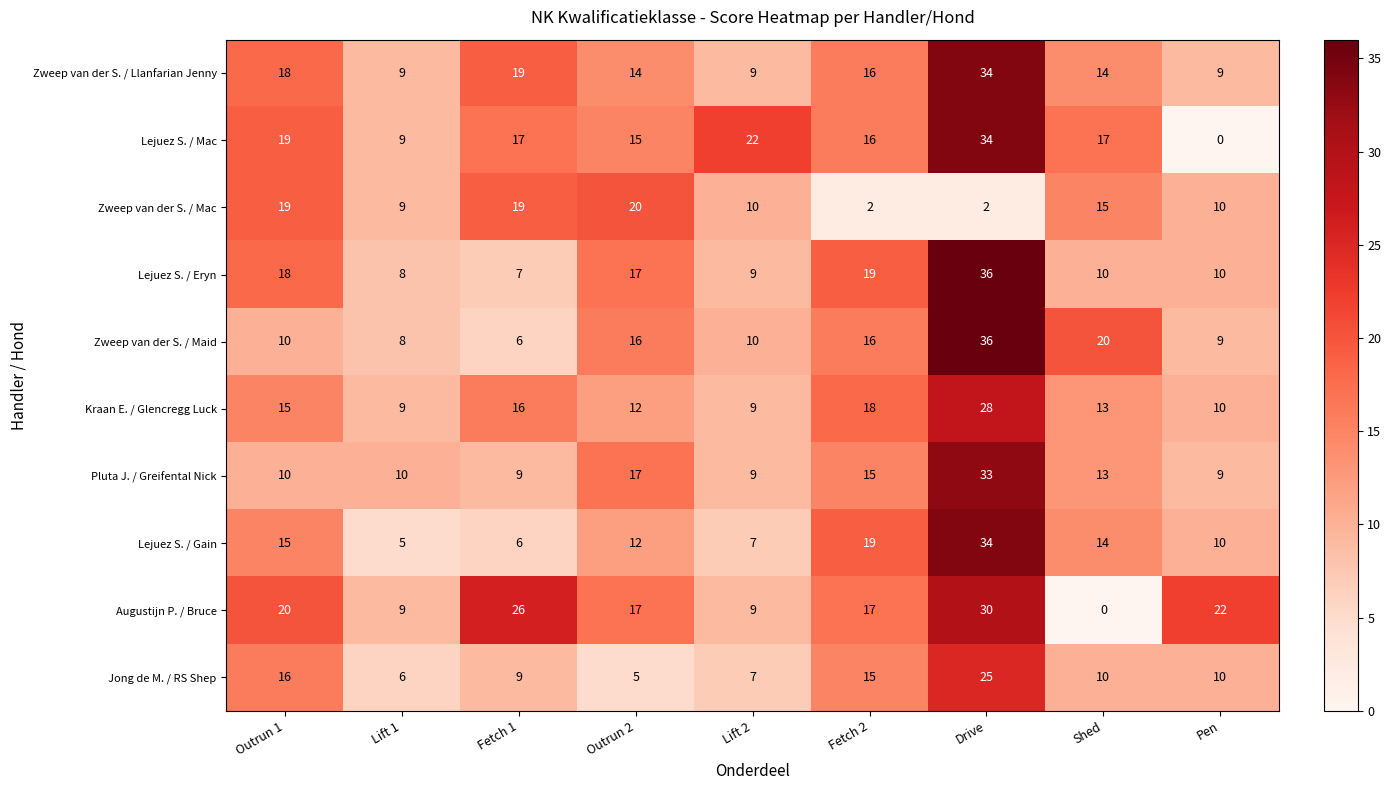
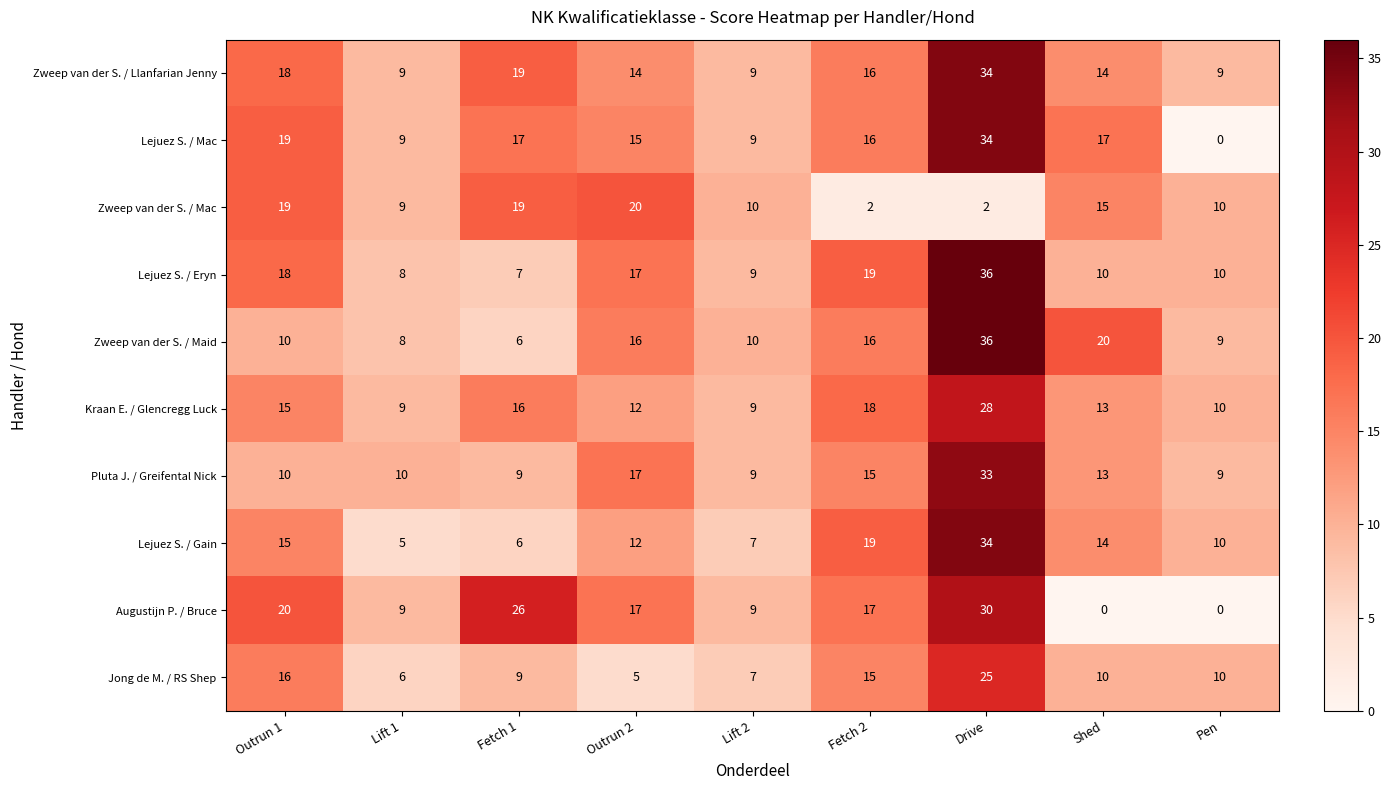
  {
    "Zweep van der S. / Llanfarian Jenny": {
      "Outrun 1": 18,
      "Lift 1": 9,
      "Fetch 1": 19,
      "Outrun 2": 14,
      "Lift 2": 9,
      "Fetch 2": 16,
      "Drive": 34,
      "Shed": 14,
      "Pen": 9
    },
    "Lejuez S. / Mac": {
      "Outrun 1": 19,
      "Lift 1": 9,
      "Fetch 1": 17,
      "Outrun 2": 15,
-     "Lift 2": 22,
+     "Lift 2": 9,
      "Fetch 2": 16,
      "Drive": 34,
      "Shed": 17,
      "Pen": 0
    },
    "Zweep van der S. / Mac": {
      "Outrun 1": 19,
      "Lift 1": 9,
      "Fetch 1": 19,
      "Outrun 2": 20,
      "Lift 2": 10,
      "Fetch 2": 2,
      "Drive": 2,
      "Shed": 15,
      "Pen": 10
    },
    "Lejuez S. / Eryn": {
      "Outrun 1": 18,
      "Lift 1": 8,
      "Fetch 1": 7,
      "Outrun 2": 17,
      "Lift 2": 9,
      "Fetch 2": 19,
      "Drive": 36,
      "Shed": 10,
      "Pen": 10
    },
    "Zweep van der S. / Maid": {
      "Outrun 1": 10,
      "Lift 1": 8,
      "Fetch 1": 6,
      "Outrun 2": 16,
      "Lift 2": 10,
      "Fetch 2": 16,
      "Drive": 36,
      "Shed": 20,
      "Pen": 9
    },
    "Kraan E. / Glencregg Luck": {
      "Outrun 1": 15,
      "Lift 1": 9,
      "Fetch 1": 16,
      "Outrun 2": 12,
      "Lift 2": 9,
      "Fetch 2": 18,
      "Drive": 28,
      "Shed": 13,
      "Pen": 10
    },
    "Pluta J. / Greifental Nick": {
      "Outrun 1": 10,
      "Lift 1": 10,
      "Fetch 1": 9,
      "Outrun 2": 17,
      "Lift 2": 9,
      "Fetch 2": 15,
      "Drive": 33,
      "Shed": 13,
      "Pen": 9
    },
    "Lejuez S. / Gain": {
      "Outrun 1": 15,
      "Lift 1": 5,
      "Fetch 1": 6,
      "Outrun 2": 12,
      "Lift 2": 7,
      "Fetch 2": 19,
      "Drive": 34,
      "Shed": 14,
      "Pen": 10
    },
    "Augustijn P. / Bruce": {
      "Outrun 1": 20,
      "Lift 1": 9,
      "Fetch 1": 26,
      "Outrun 2": 17,
      "Lift 2": 9,
      "Fetch 2": 17,
      "Drive": 30,
      "Shed": 0,
-     "Pen": 22
+     "Pen": 0
    },
    "Jong de M. / RS Shep": {
      "Outrun 1": 16,
      "Lift 1": 6,
      "Fetch 1": 9,
      "Outrun 2": 5,
      "Lift 2": 7,
      "Fetch 2": 15,
      "Drive": 25,
      "Shed": 10,
      "Pen": 10
    }
  }
